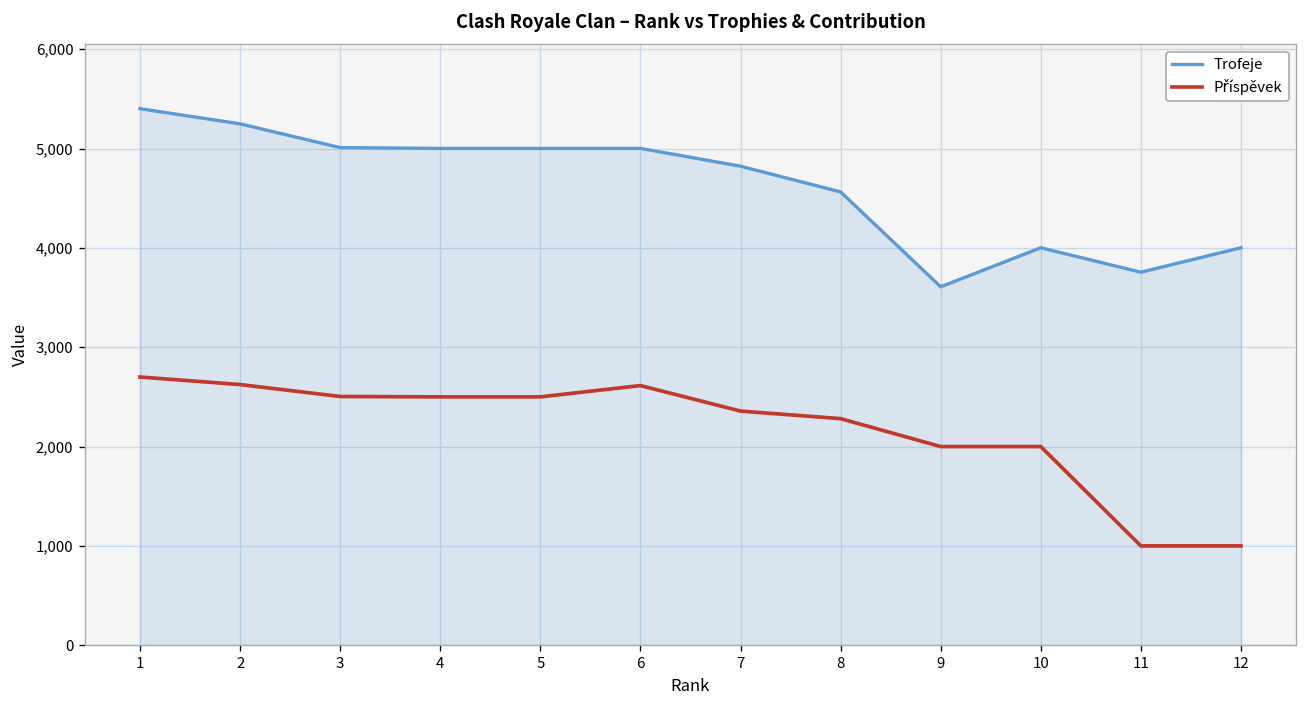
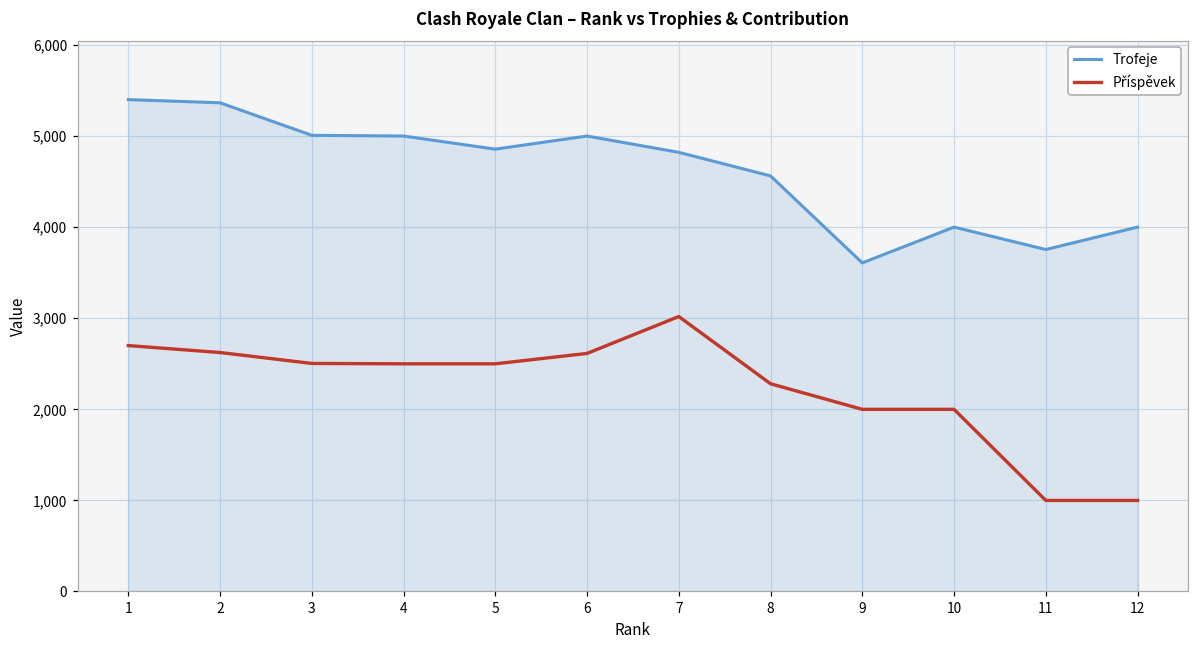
  {
    "Trofeje": {
      "1": "5,400",
-     "2": "5,200",
+     "2": "5,400",
      "3": "5,000",
      "4": "5,000",
-     "5": "5,000",
+     "5": "4,900",
      "6": "5,000",
      "7": "4,800",
      "8": "4,600",
      "9": "3,600",
      "10": "4,000",
      "11": "3,800",
      "12": "4,000"
    },
    "Příspěvek": {
      "1": "2,700",
      "2": "2,600",
      "3": "2,500",
      "4": "2,500",
      "5": "2,500",
      "6": "2,600",
-     "7": "2,400",
+     "7": "3,000",
      "8": "2,300",
      "9": "2,000",
      "10": "2,000",
      "11": "1,000",
      "12": "1,000"
    }
  }
